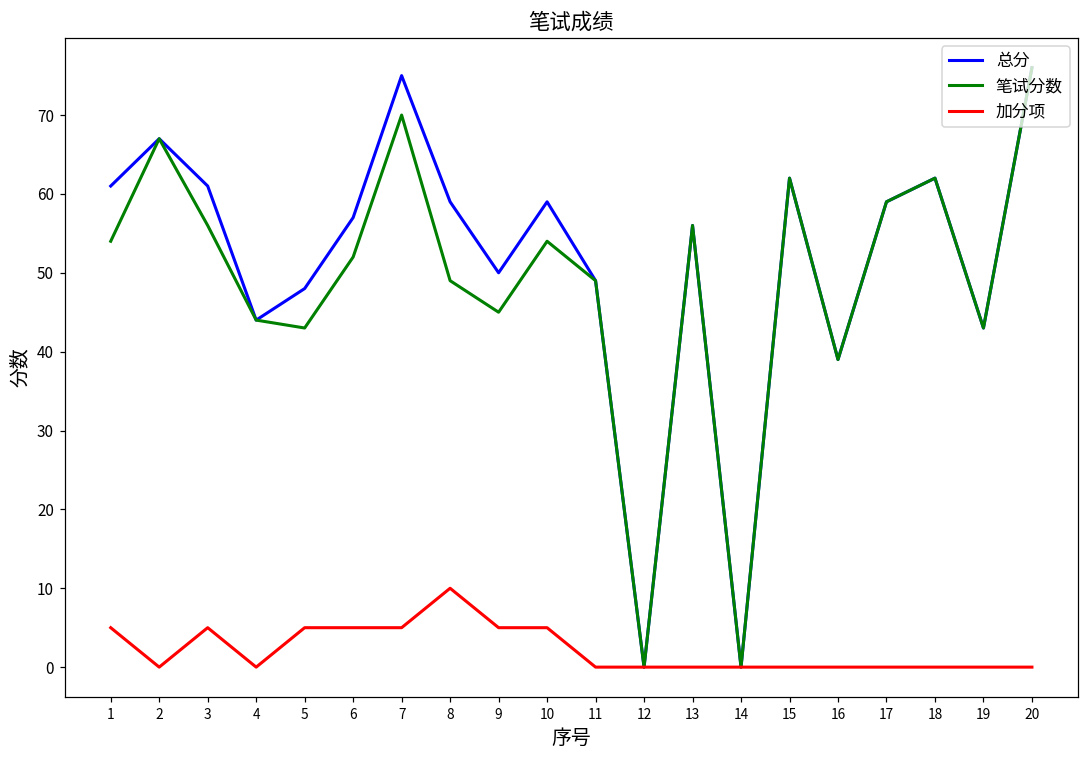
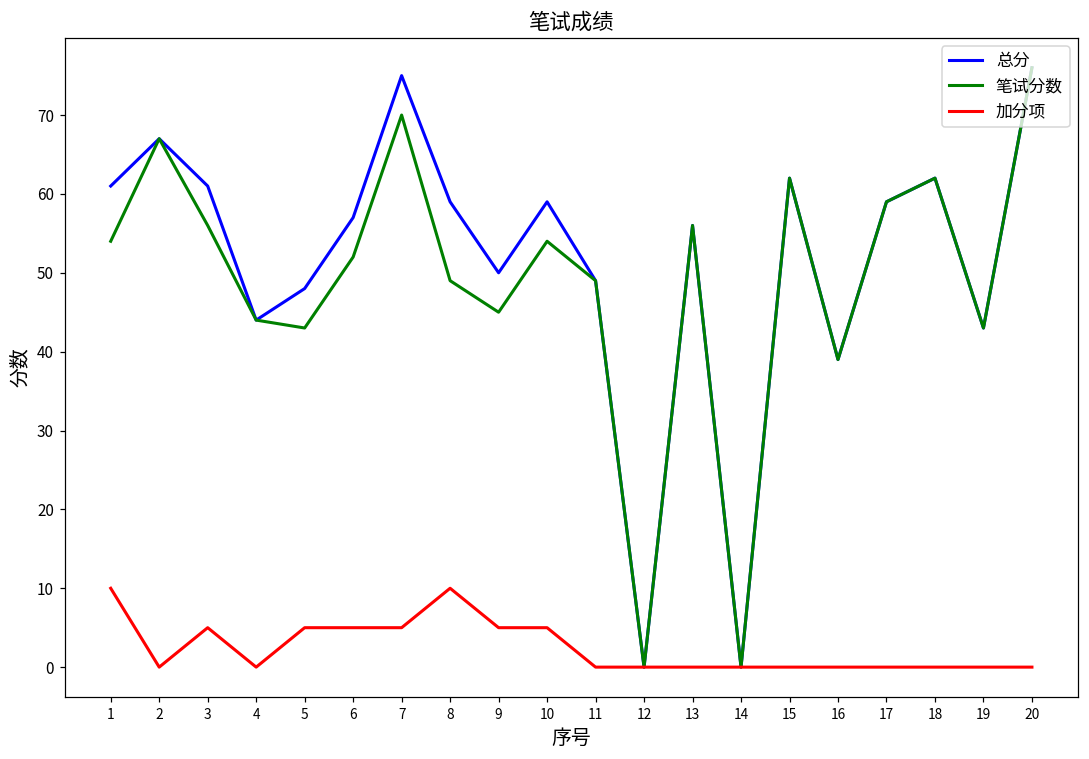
  {
    "总分": {
      "1": 61,
      "3": 61,
      "5": 48,
      "6": 57,
      "7": 75,
      "8": 59,
      "9": 50,
      "10": 59
    },
    "笔试分数": {
      "1": 54,
      "3": 56,
      "5": 43,
      "6": 52,
      "7": 70,
      "8": 49,
      "9": 45,
      "10": 54
    },
    "加分项": {
-     "1": 5,
+     "1": 10,
      "2": 0,
      "3": 5,
      "4": 0,
      "5": 5,
      "6": 5,
      "7": 5,
      "8": 10,
      "9": 5,
      "10": 5,
      "11": 0,
      "13": 0,
      "15": 0,
      "16": 0,
      "17": 0,
      "18": 0,
      "19": 0,
      "20": 0
    }
  }
